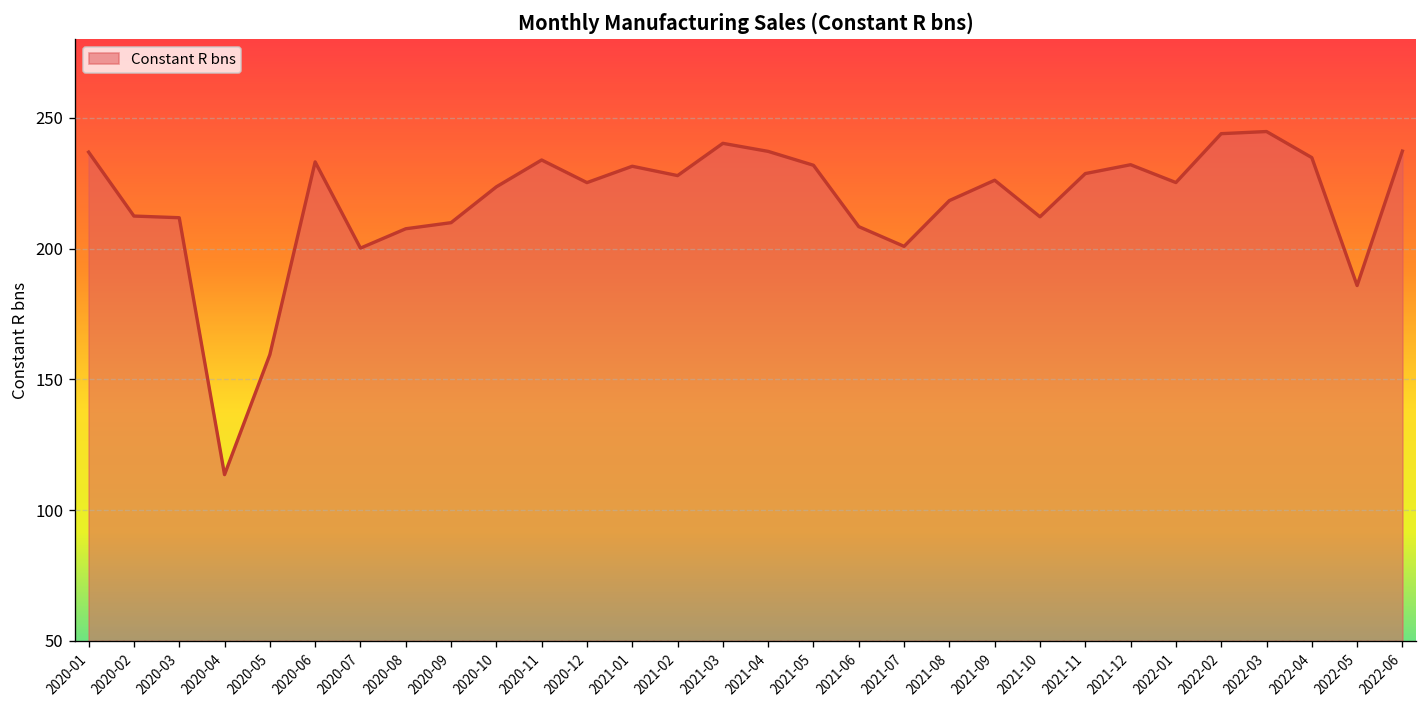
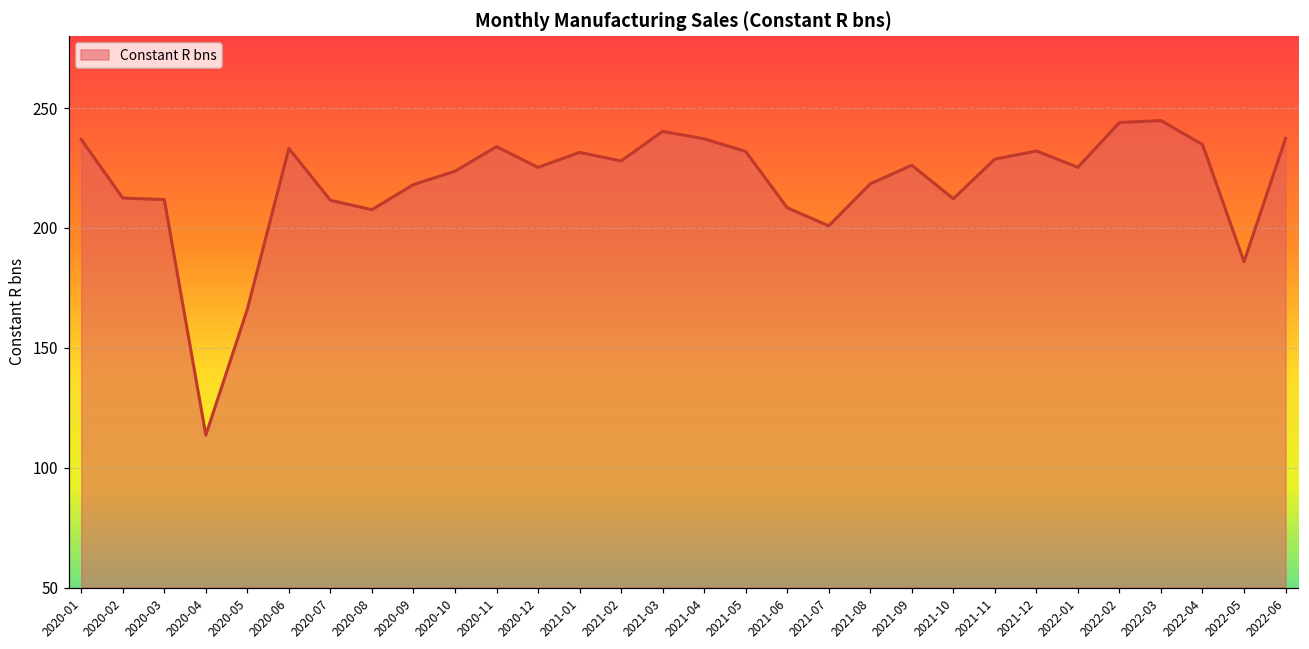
  {
    "2020-01": 237,
    "2020-02": 212,
    "2020-03": 212,
    "2020-04": 114,
-   "2020-05": 159,
+   "2020-05": 166,
    "2020-06": 233,
-   "2020-07": 200,
+   "2020-07": 212,
    "2020-08": 208,
-   "2020-09": 210,
+   "2020-09": 218,
    "2020-10": 224,
    "2020-11": 234,
    "2020-12": 225,
    "2021-01": 232,
    "2021-02": 228,
    "2021-03": 240,
    "2021-04": 237,
    "2021-05": 232,
    "2021-06": 208,
    "2021-07": 201,
    "2021-08": 218,
    "2021-09": 226,
    "2021-10": 212,
    "2021-11": 229,
    "2021-12": 232,
    "2022-01": 225,
    "2022-02": 244,
    "2022-03": 245,
    "2022-04": 235,
    "2022-05": 186,
    "2022-06": 237
  }
